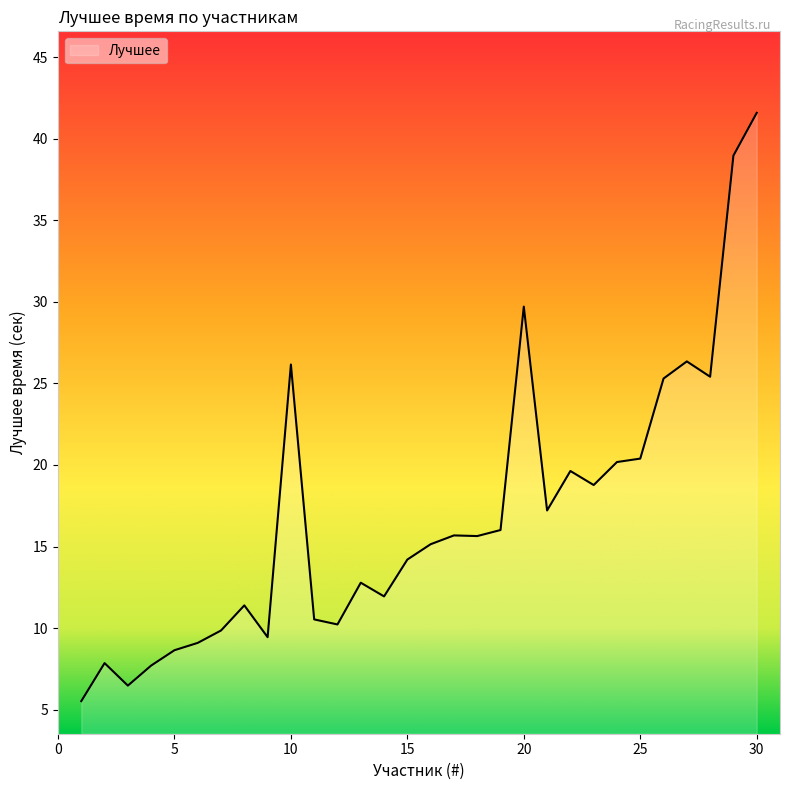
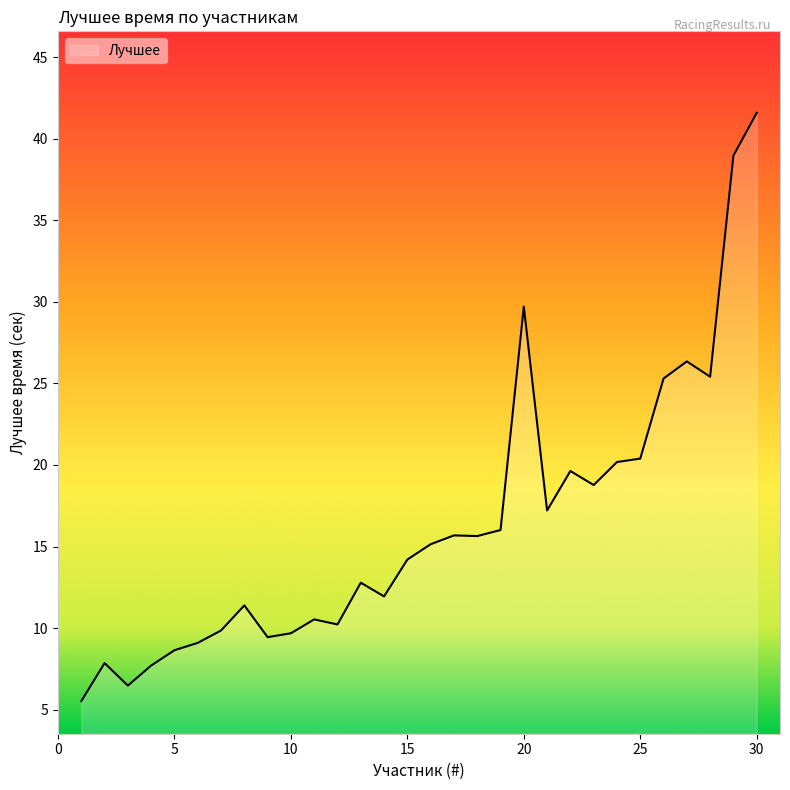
  {
    "5": 8.6,
-   "10": 26.2,
+   "10": 9.7,
    "15": 14.2,
    "20": 29.7,
    "25": 20.4,
    "30": 41.6
  }
